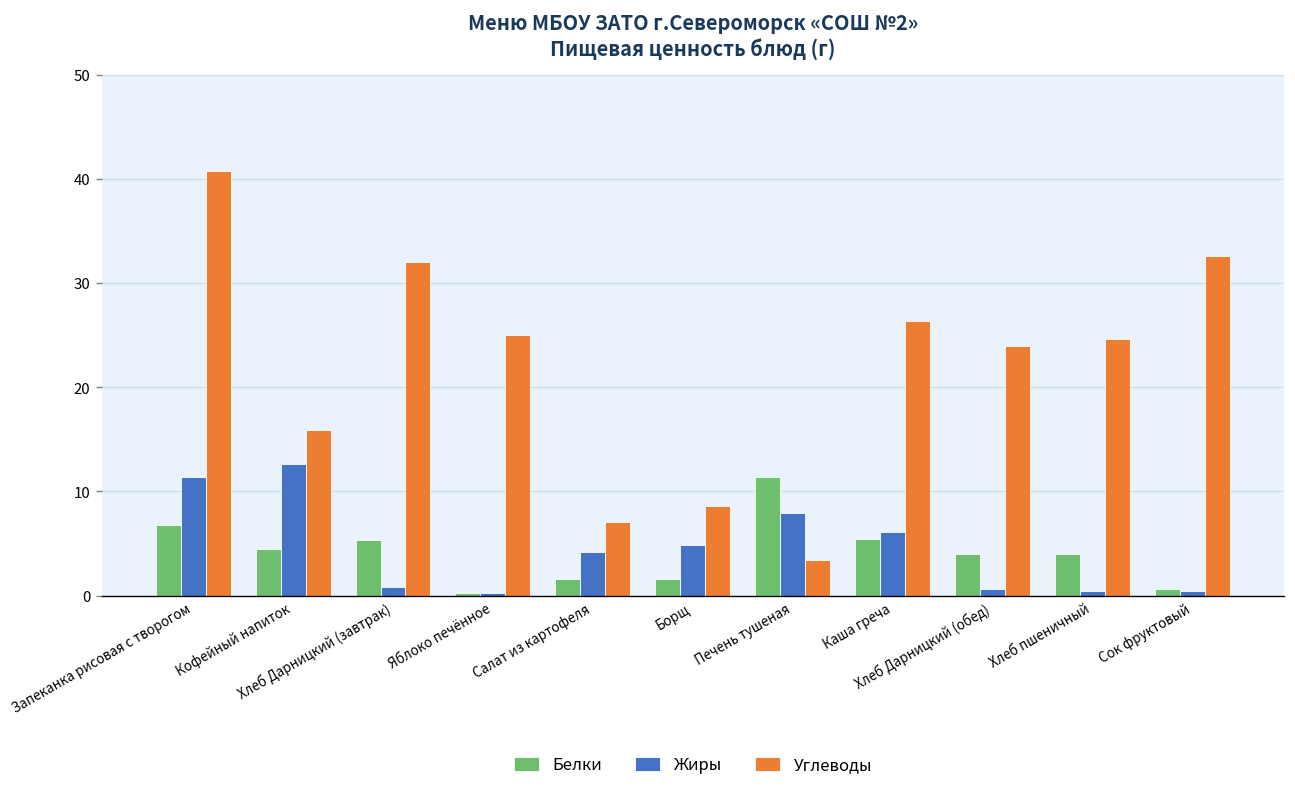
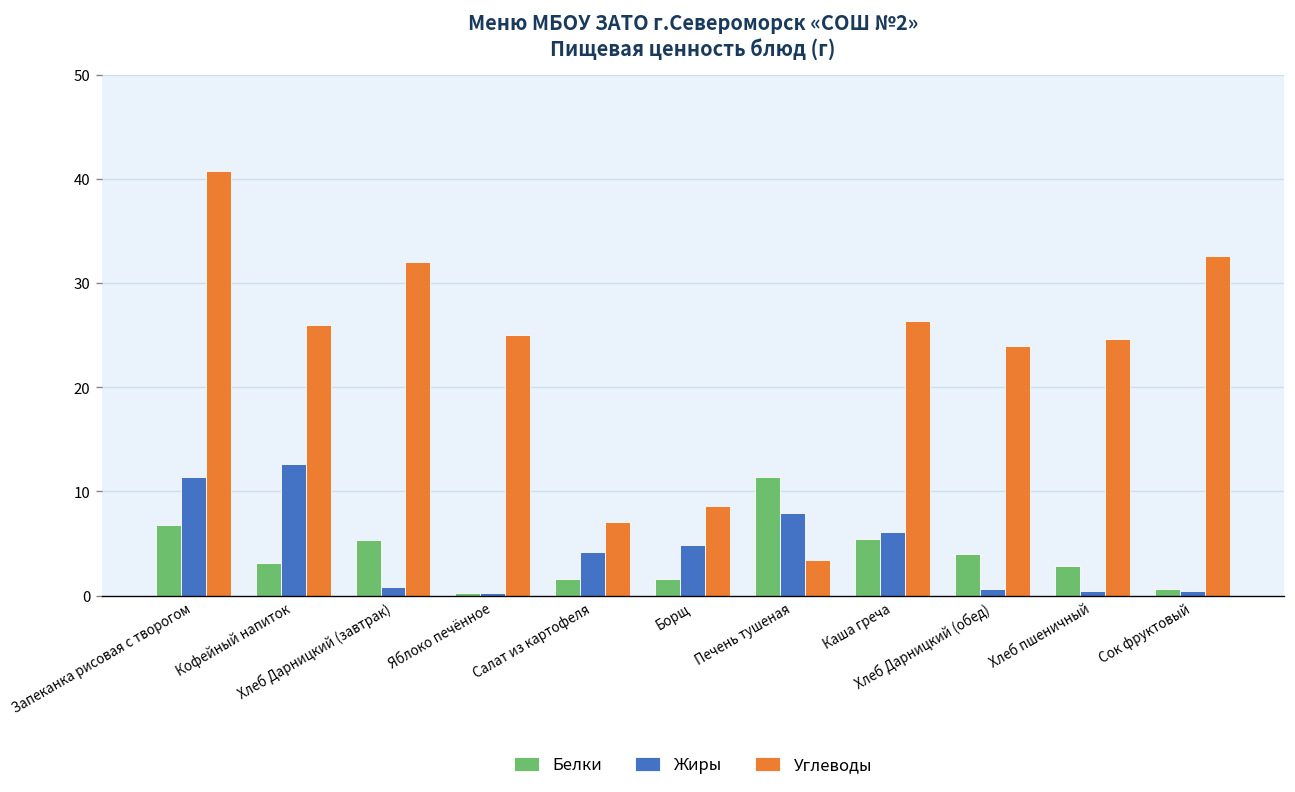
  {
    "Белки": {
      "Запеканка рисовая с творогом": 7,
-     "Кофейный напиток": 5,
+     "Кофейный напиток": 3,
      "Хлеб Дарницкий (завтрак)": 5,
      "Салат из картофеля": 2,
      "Борщ": 2,
      "Печень тушеная": 11,
      "Каша греча": 5,
      "Хлеб Дарницкий (обед)": 4,
-     "Хлеб пшеничный": 4,
+     "Хлеб пшеничный": 3,
      "Сок фруктовый": 1
    },
    "Жиры": {
      "Запеканка рисовая с творогом": 11,
      "Кофейный напиток": 13,
      "Хлеб Дарницкий (завтрак)": 1,
      "Салат из картофеля": 4,
      "Борщ": 5,
      "Печень тушеная": 8,
      "Каша греча": 6,
      "Хлеб Дарницкий (обед)": 1,
      "Хлеб пшеничный": 0,
      "Сок фруктовый": 0
    },
    "Углеводы": {
      "Запеканка рисовая с творогом": 41,
-     "Кофейный напиток": 16,
+     "Кофейный напиток": 26,
      "Хлеб Дарницкий (завтрак)": 32,
      "Яблоко печённое": 25,
      "Салат из картофеля": 7,
      "Борщ": 9,
      "Печень тушеная": 3,
      "Каша греча": 26,
      "Хлеб Дарницкий (обед)": 24,
      "Хлеб пшеничный": 25,
      "Сок фруктовый": 33
    }
  }
